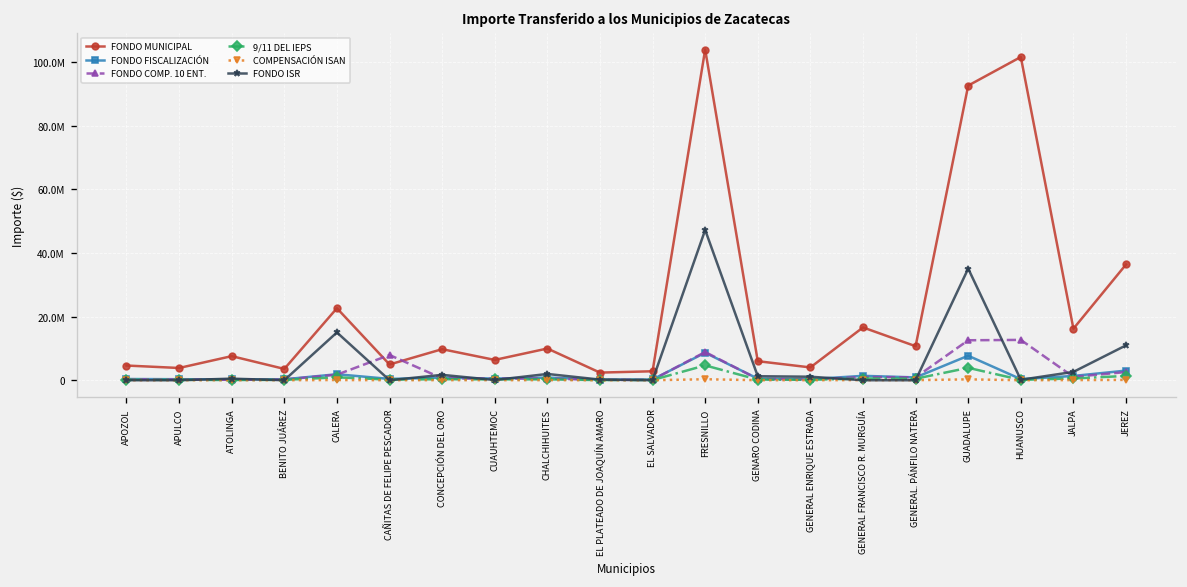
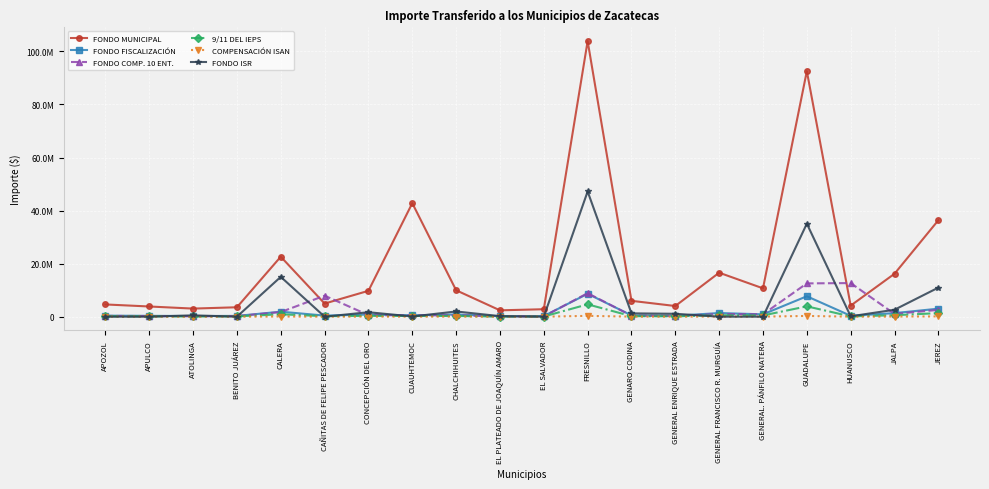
  {
    "FONDO MUNICIPAL": {
      "APOZOL": 5000000,
      "APULCO": 4000000,
-     "ATOLINGA": 8000000,
+     "ATOLINGA": 3000000,
      "BENITO JUÁREZ": 4000000,
      "CALERA": 23000000,
      "CAÑITAS DE FELIPE PESCADOR": 5000000,
      "CONCEPCIÓN DEL ORO": 10000000,
-     "CUAUHTEMOC": 6000000,
+     "CUAUHTEMOC": 43000000,
      "CHALCHIHUITES": 10000000,
      "EL PLATEADO DE JOAQUÍN AMARO": 2000000,
      "EL SALVADOR": 3000000,
      "FRESNILLO": 104000000,
      "GENARO CODINA": 6000000,
      "GENERAL ENRIQUE ESTRADA": 4000000,
      "GENERAL FRANCISCO R. MURGUÍA": 17000000,
      "GENERAL. PÁNFILO NATERA": 11000000,
      "GUADALUPE": 93000000,
-     "HUANUSCO": 102000000,
+     "HUANUSCO": 4000000,
      "JALPA": 16000000,
      "JEREZ": 36000000
    },
    "FONDO FISCALIZACIÓN": {
      "GUADALUPE": 8000000
    },
    "FONDO COMP. 10 ENT.": {
      "CAÑITAS DE FELIPE PESCADOR": 8000000,
      "GUADALUPE": 13000000,
      "HUANUSCO": 13000000
    },
    "9/11 DEL IEPS": {
      "FRESNILLO": 5000000,
      "GUADALUPE": 4000000,
      "JEREZ": 1000000
    },
    "COMPENSACIÓN ISAN": {
      "FRESNILLO": 0,
      "GUADALUPE": 0,
      "JEREZ": 0
    },
    "FONDO ISR": {
      "CALERA": 15000000,
      "CHALCHIHUITES": 2000000,
      "FRESNILLO": 47000000,
      "GUADALUPE": 35000000,
      "JALPA": 3000000,
      "JEREZ": 11000000
    }
  }
